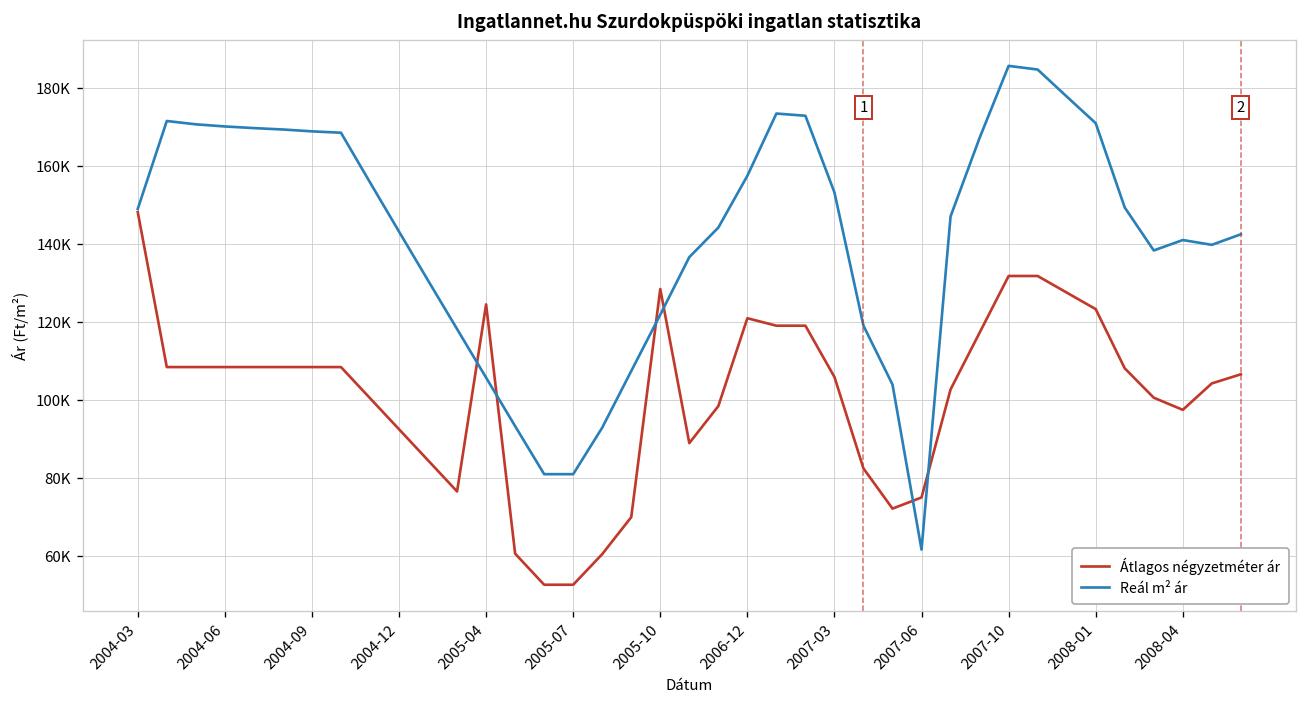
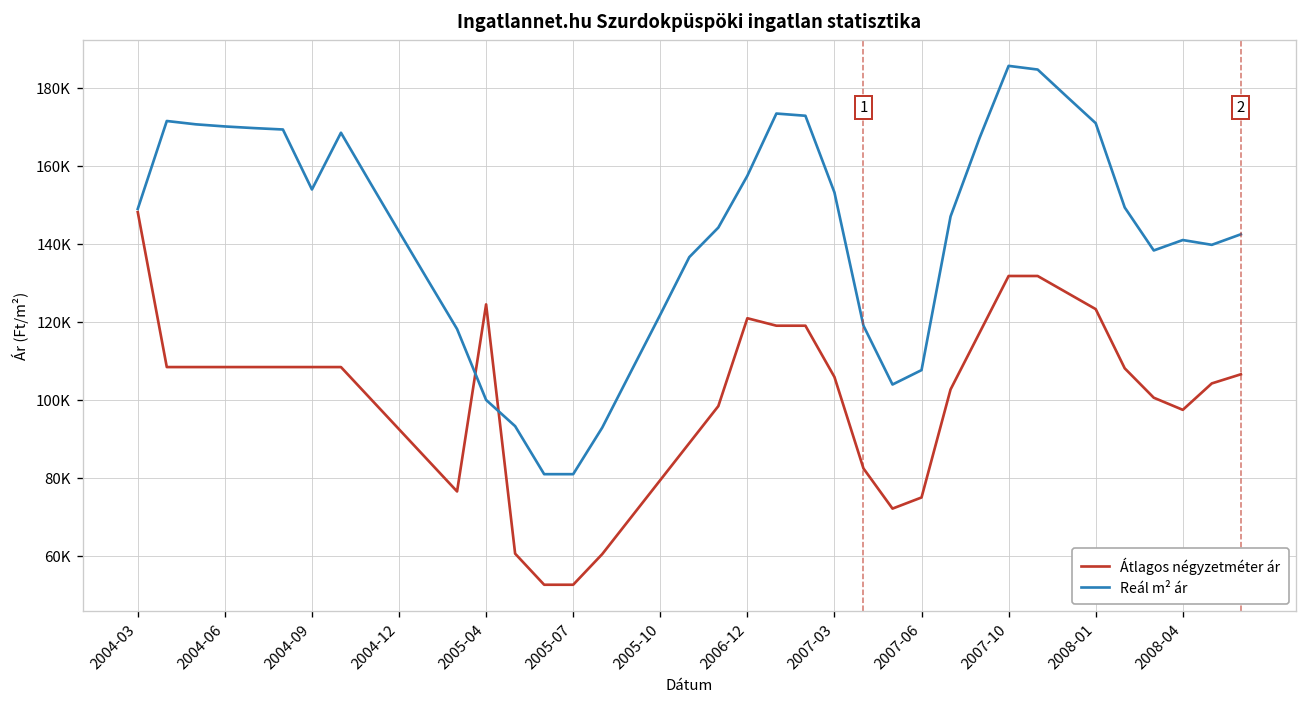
  {
    "Átlagos négyzetméter ár": {
      "2004-03": 148000,
      "2004-06": 108000,
      "2004-09": 108000,
      "2004-12": 92000,
      "2005-04": 124000,
      "2005-07": 53000,
-     "2005-10": 128000,
+     "2005-10": 79000,
      "2006-12": 121000,
      "2007-03": 106000,
      "2007-06": 75000,
      "2007-10": 132000,
      "2008-01": 123000,
      "2008-04": 97000
    },
    "Reál m² ár": {
      "2004-03": 149000,
      "2004-06": 170000,
-     "2004-09": 169000,
+     "2004-09": 154000,
      "2004-12": 143000,
-     "2005-04": 106000,
+     "2005-04": 100000,
      "2005-07": 81000,
      "2005-10": 122000,
      "2006-12": 157000,
      "2007-03": 153000,
-     "2007-06": 62000,
+     "2007-06": 108000,
      "2007-10": 186000,
      "2008-01": 171000,
      "2008-04": 141000
    }
  }
